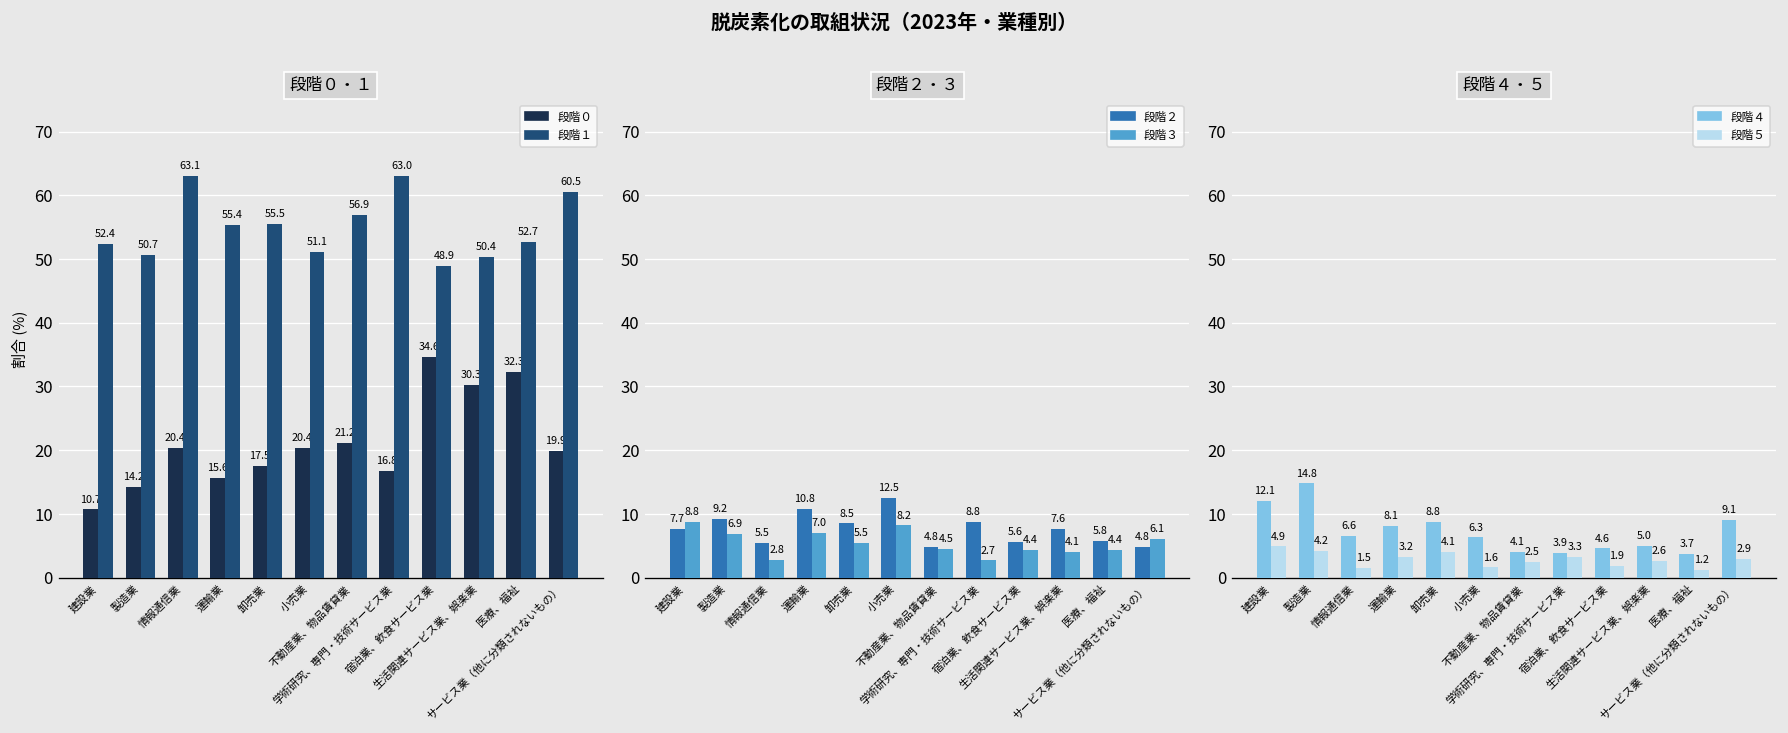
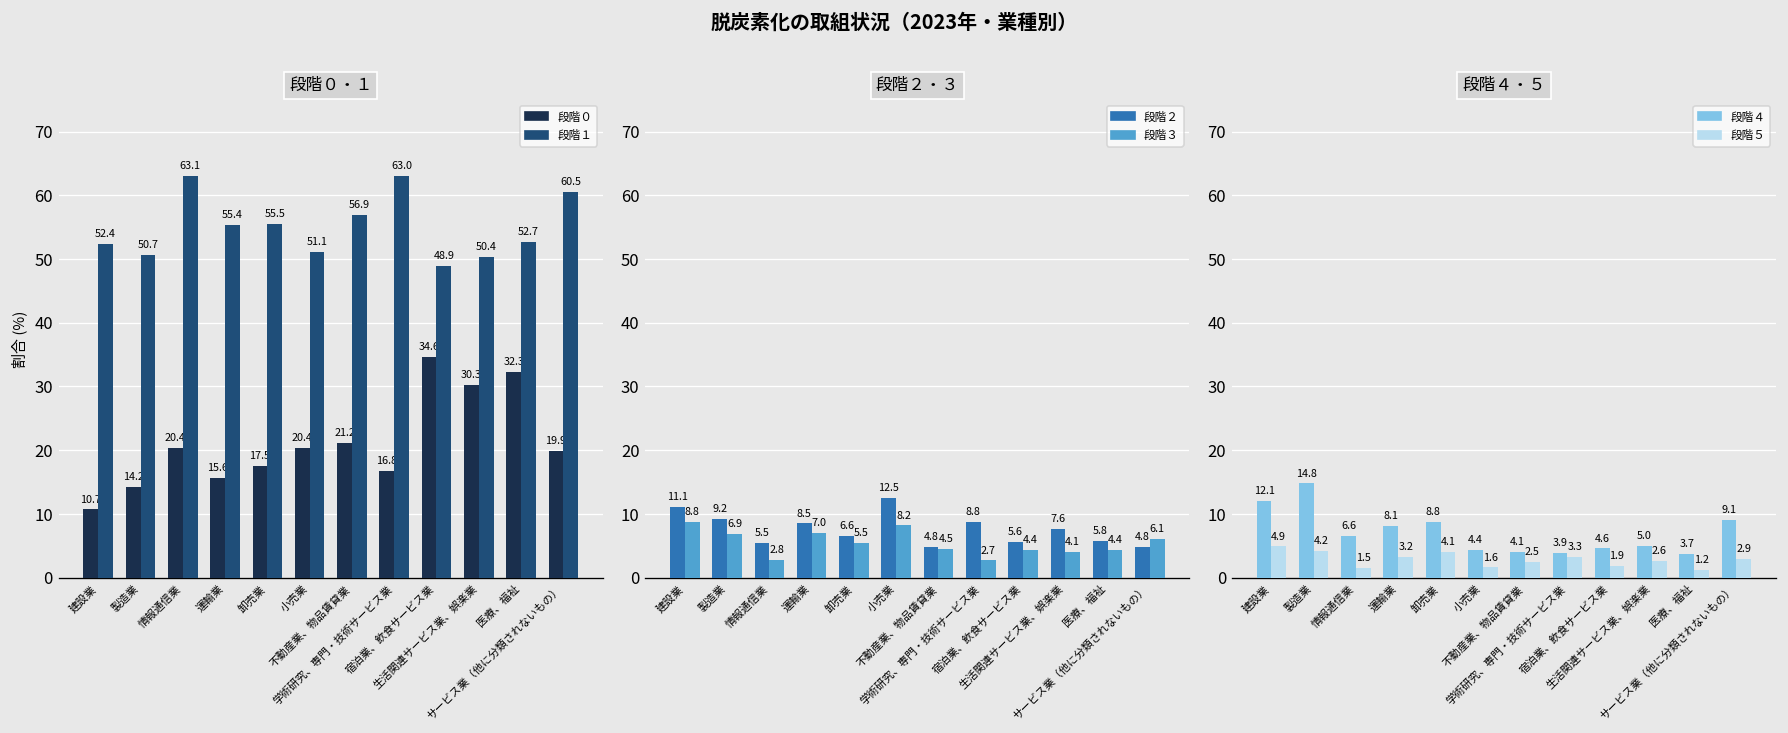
  {
    "段階２・３": {
      "段階２": {
-       "建設業": 7.7,
+       "建設業": 11.1,
        "製造業": 9.2,
        "情報通信業": 5.5,
-       "運輸業": 10.8,
-       "卸売業": 8.5,
+       "運輸業": 8.5,
+       "卸売業": 6.6,
        "小売業": 12.5,
        "不動産業、物品賃貸業": 4.8,
        "学術研究、専門・技術サービス業": 8.8,
        "宿泊業、飲食サービス業": 5.6,
        "生活関連サービス業、娯楽業": 7.6,
        "医療、福祉": 5.8,
        "サービス業（他に分類されないもの）": 4.8
      },
      "段階３": {
        "建設業": 8.8,
        "製造業": 6.9,
        "情報通信業": 2.8,
        "運輸業": 7.0,
        "卸売業": 5.5,
        "小売業": 8.2,
        "不動産業、物品賃貸業": 4.5,
        "学術研究、専門・技術サービス業": 2.7,
        "宿泊業、飲食サービス業": 4.4,
        "生活関連サービス業、娯楽業": 4.1,
        "医療、福祉": 4.4,
        "サービス業（他に分類されないもの）": 6.1
      }
    },
    "段階４・５": {
      "段階４": {
        "建設業": 12.1,
        "製造業": 14.8,
        "情報通信業": 6.6,
        "運輸業": 8.1,
        "卸売業": 8.8,
-       "小売業": 6.3,
+       "小売業": 4.4,
        "不動産業、物品賃貸業": 4.1,
        "学術研究、専門・技術サービス業": 3.9,
        "宿泊業、飲食サービス業": 4.6,
        "生活関連サービス業、娯楽業": 5.0,
        "医療、福祉": 3.7,
        "サービス業（他に分類されないもの）": 9.1
      },
      "段階５": {
        "建設業": 4.9,
        "製造業": 4.2,
        "情報通信業": 1.5,
        "運輸業": 3.2,
        "卸売業": 4.1,
        "小売業": 1.6,
        "不動産業、物品賃貸業": 2.5,
        "学術研究、専門・技術サービス業": 3.3,
        "宿泊業、飲食サービス業": 1.9,
        "生活関連サービス業、娯楽業": 2.6,
        "医療、福祉": 1.2,
        "サービス業（他に分類されないもの）": 2.9
      }
    }
  }
